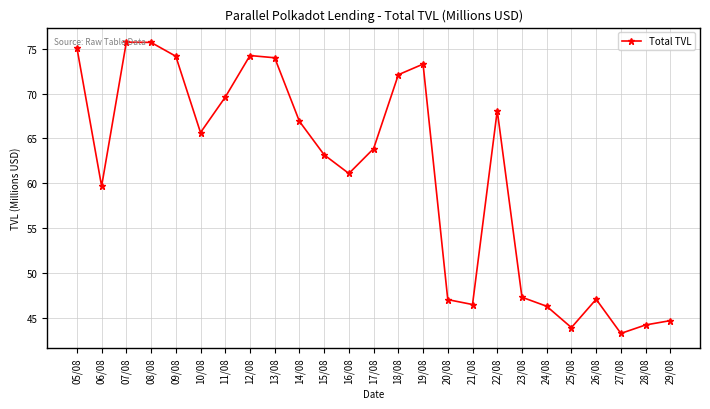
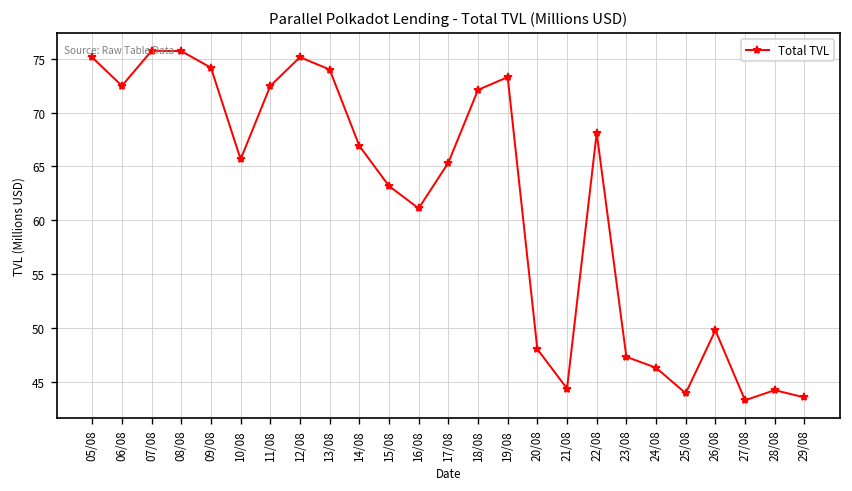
  {
    "05/08": 75,
-   "06/08": 60,
+   "06/08": 72,
    "07/08": 76,
    "08/08": 76,
    "09/08": 74,
    "10/08": 66,
-   "11/08": 70,
-   "12/08": 74,
+   "11/08": 72,
+   "12/08": 75,
    "13/08": 74,
    "14/08": 67,
    "15/08": 63,
    "16/08": 61,
-   "17/08": 64,
+   "17/08": 65,
    "18/08": 72,
    "19/08": 73,
-   "20/08": 47,
-   "21/08": 46,
+   "20/08": 48,
+   "21/08": 44,
    "22/08": 68,
    "23/08": 47,
    "24/08": 46,
    "25/08": 44,
-   "26/08": 47,
+   "26/08": 50,
    "27/08": 43,
    "28/08": 44,
-   "29/08": 45
+   "29/08": 44
  }
